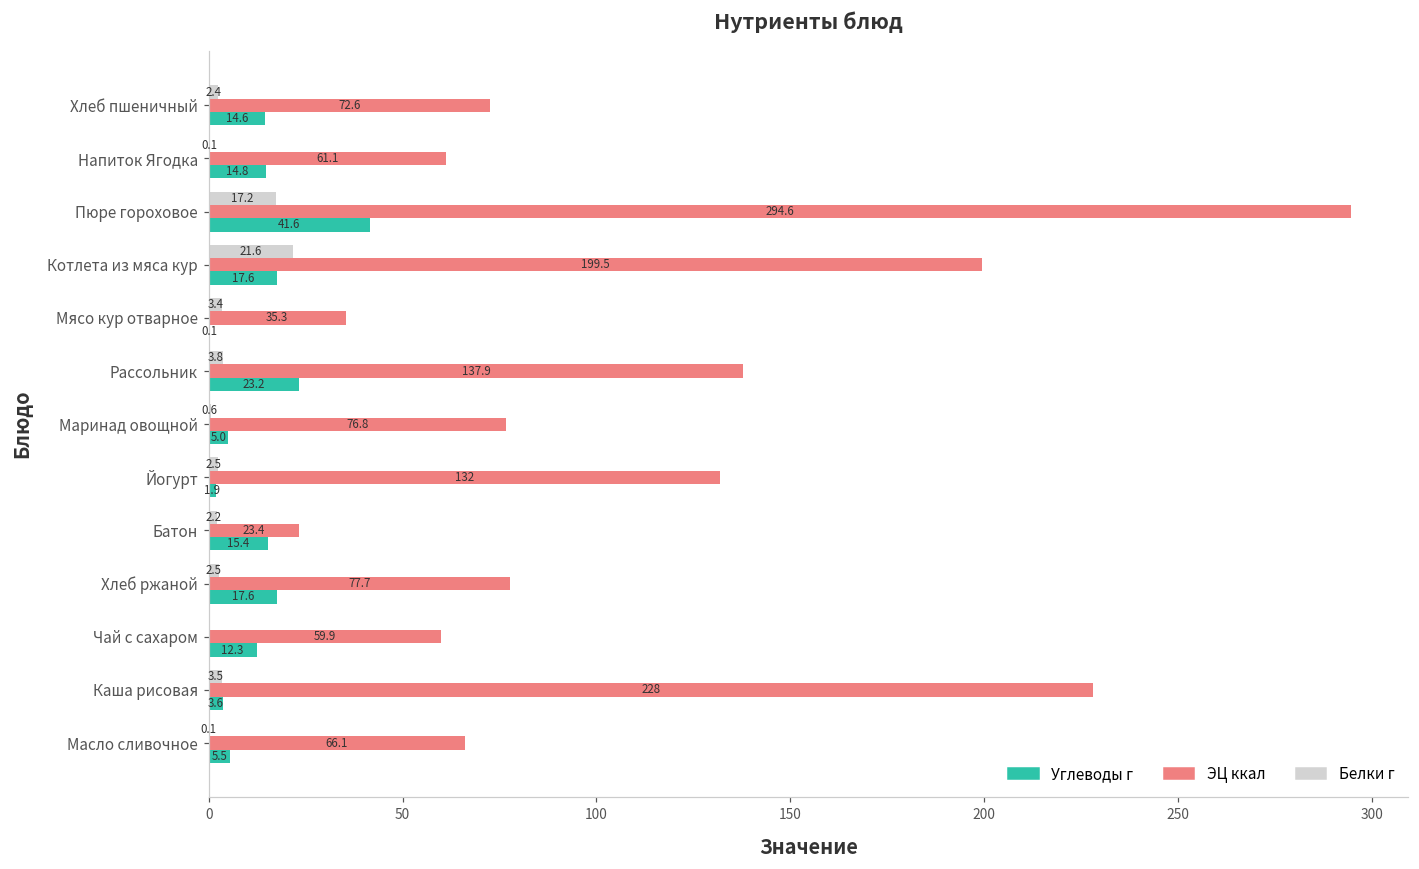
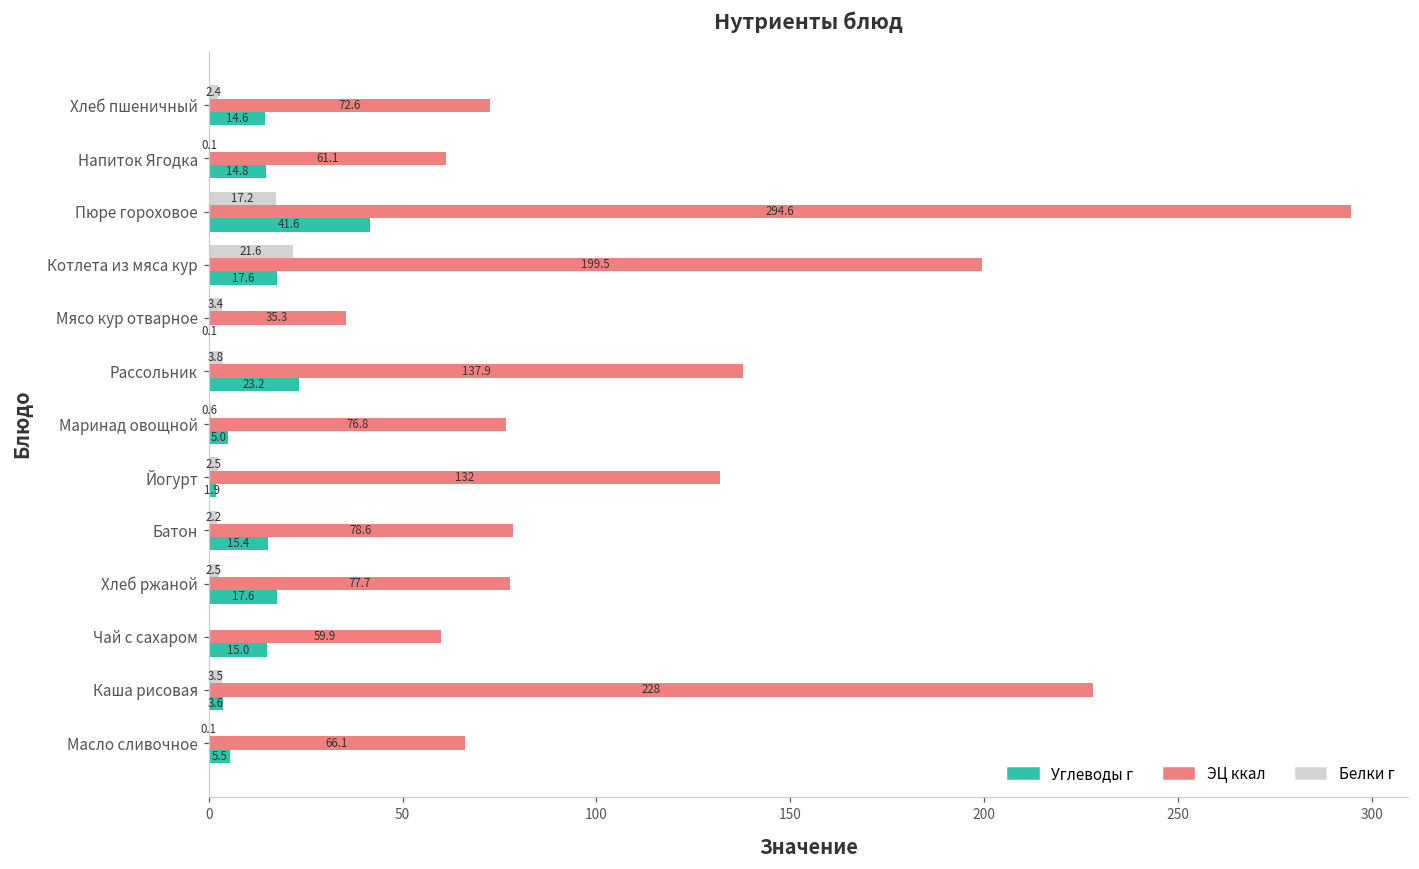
  {
    "Углеводы г": {
      "Хлеб пшеничный": 14.6,
      "Напиток Ягодка": 14.8,
      "Пюре гороховое": 41.6,
      "Котлета из мяса кур": 17.6,
      "Мясо кур отварное": 0.1,
      "Рассольник": 23.2,
      "Маринад овощной": 5.0,
      "Йогурт": 1.9,
      "Батон": 15.4,
      "Хлеб ржаной": 17.6,
-     "Чай с сахаром": 12.3,
+     "Чай с сахаром": 15.0,
      "Каша рисовая": 3.6,
      "Масло сливочное": 5.5
    },
    "ЭЦ ккал": {
      "Хлеб пшеничный": 72.6,
      "Напиток Ягодка": 61.1,
      "Пюре гороховое": 294.6,
      "Котлета из мяса кур": 199.5,
      "Мясо кур отварное": 35.3,
      "Рассольник": 137.9,
      "Маринад овощной": 76.8,
      "Йогурт": 132,
-     "Батон": 23.4,
+     "Батон": 78.6,
      "Хлеб ржаной": 77.7,
      "Чай с сахаром": 59.9,
      "Каша рисовая": 228,
      "Масло сливочное": 66.1
    },
    "Белки г": {
      "Хлеб пшеничный": 2.4,
      "Напиток Ягодка": 0.1,
      "Пюре гороховое": 17.2,
      "Котлета из мяса кур": 21.6,
      "Мясо кур отварное": 3.4,
      "Рассольник": 3.8,
      "Маринад овощной": 0.6,
      "Йогурт": 2.5,
      "Батон": 2.2,
      "Хлеб ржаной": 2.5,
      "Каша рисовая": 3.5,
      "Масло сливочное": 0.1
    }
  }
